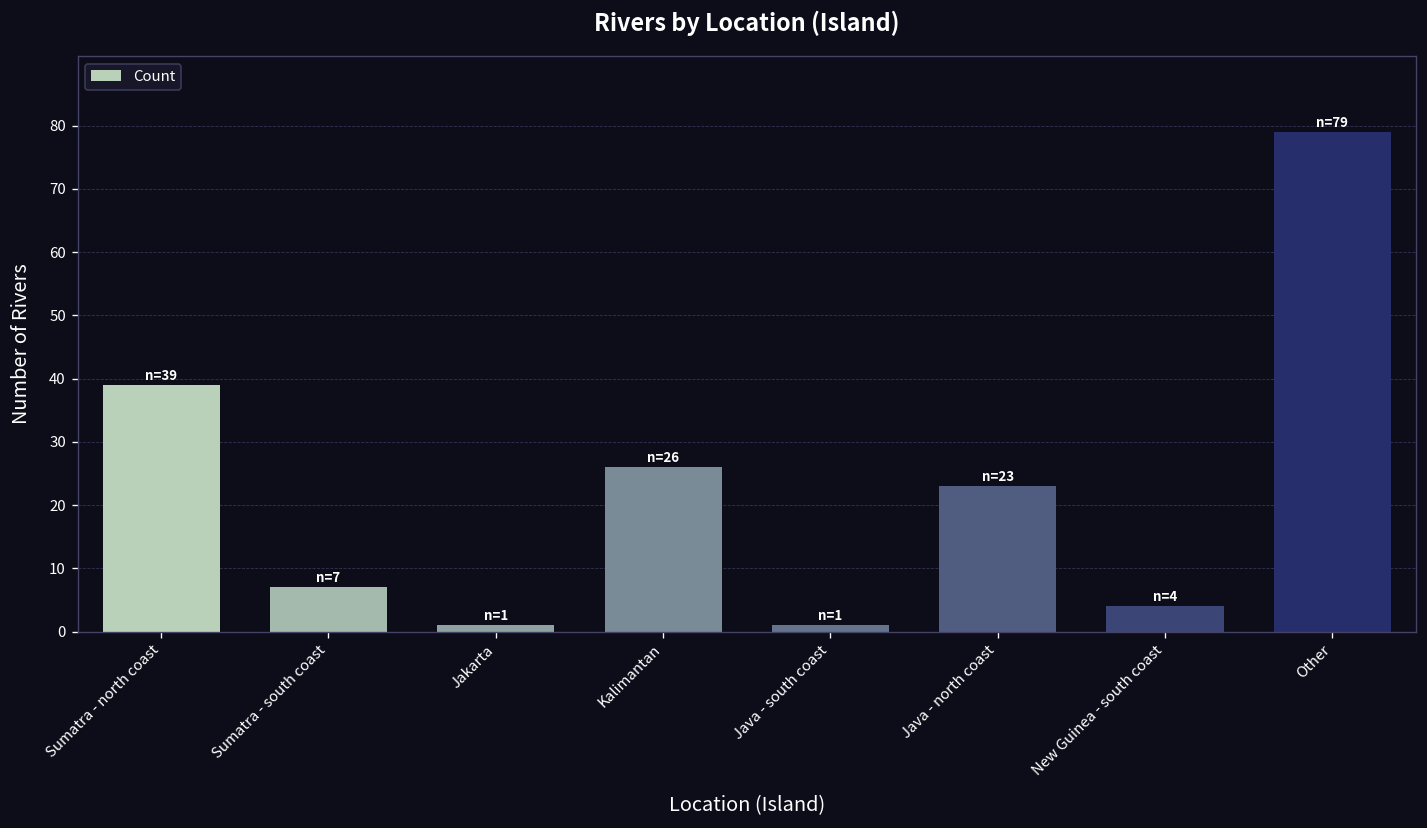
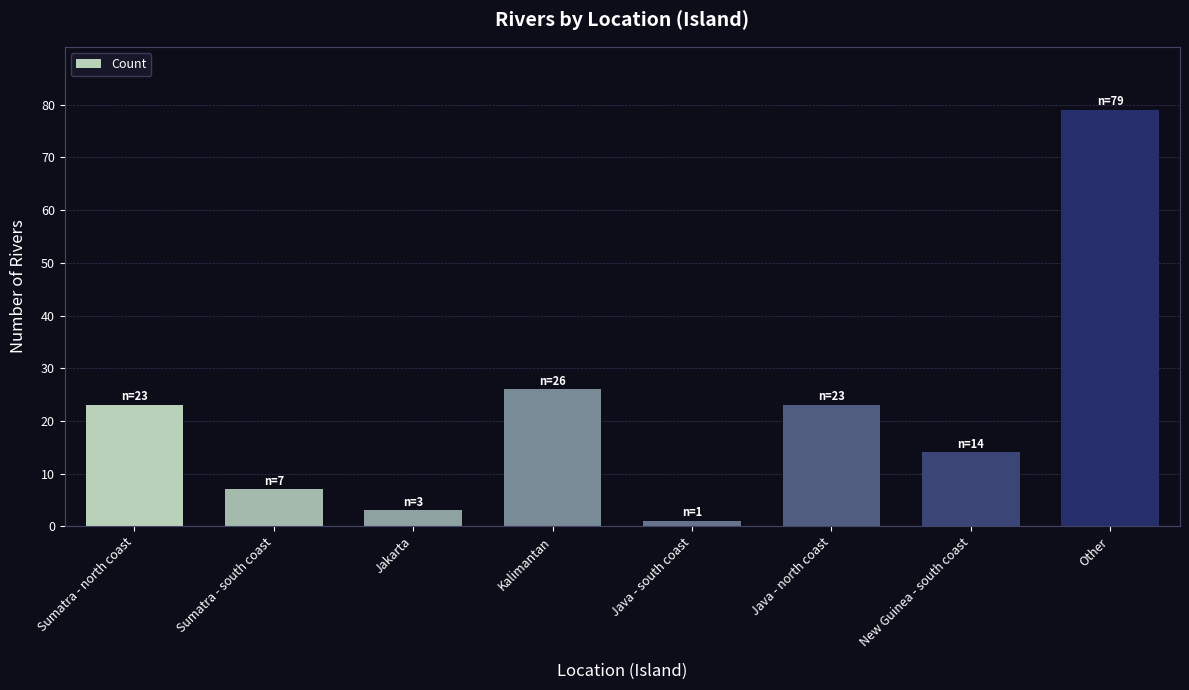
  {
-   "Sumatra - north coast": 39,
+   "Sumatra - north coast": 23,
    "Sumatra - south coast": 7,
-   "Jakarta": 1,
+   "Jakarta": 3,
    "Kalimantan": 26,
    "Java - south coast": 1,
    "Java - north coast": 23,
-   "New Guinea - south coast": 4,
+   "New Guinea - south coast": 14,
    "Other": 79
  }
